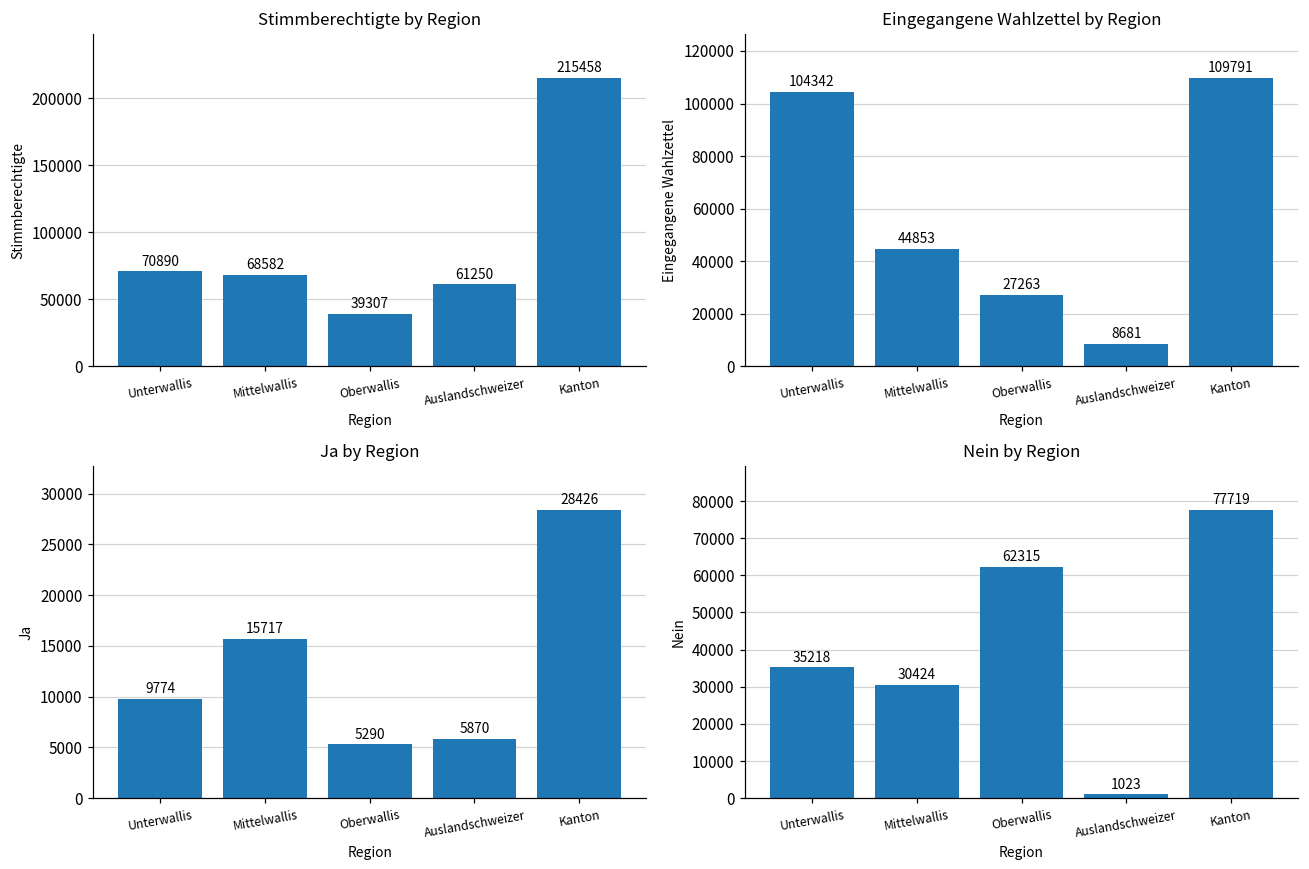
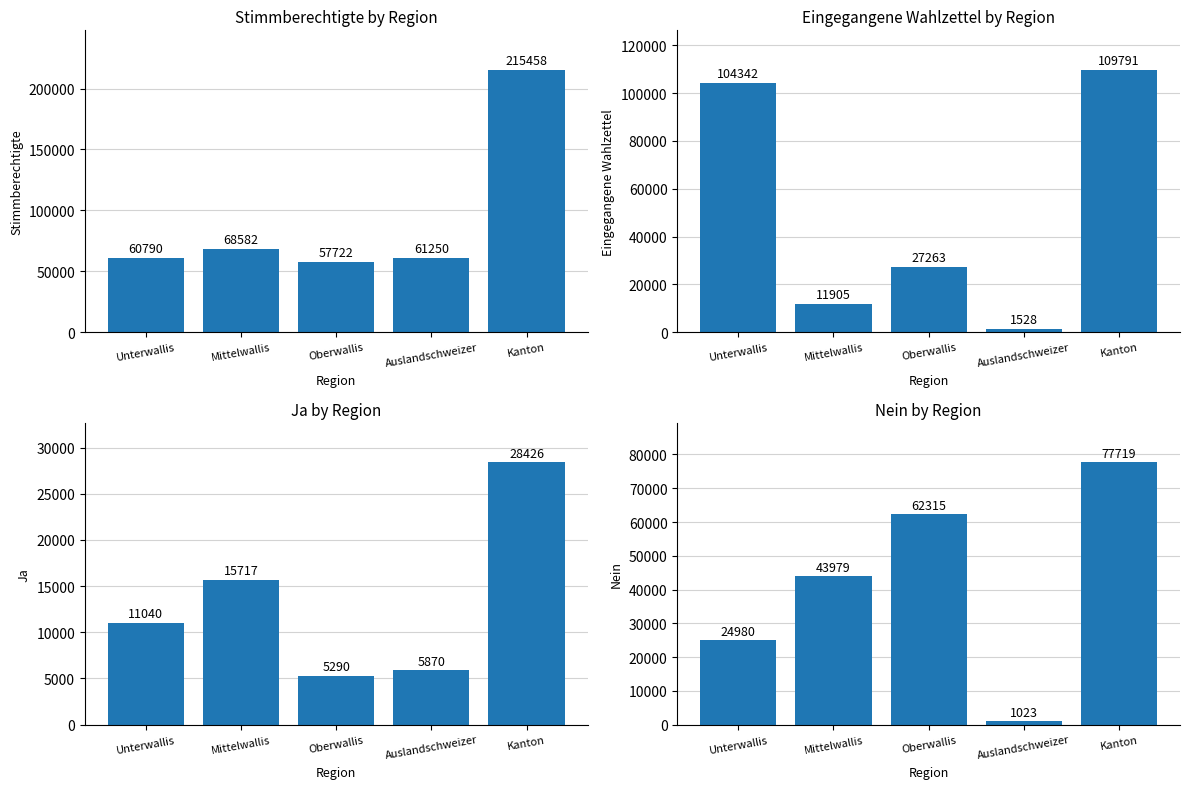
  {
    "Stimmberechtigte by Region": {
-     "Unterwallis": 70890,
+     "Unterwallis": 60790,
      "Mittelwallis": 68582,
-     "Oberwallis": 39307,
+     "Oberwallis": 57722,
      "Auslandschweizer": 61250,
      "Kanton": 215458
    },
    "Eingegangene Wahlzettel by Region": {
      "Unterwallis": 104342,
-     "Mittelwallis": 44853,
+     "Mittelwallis": 11905,
      "Oberwallis": 27263,
-     "Auslandschweizer": 8681,
+     "Auslandschweizer": 1528,
      "Kanton": 109791
    },
    "Ja by Region": {
-     "Unterwallis": 9774,
+     "Unterwallis": 11040,
      "Mittelwallis": 15717,
      "Oberwallis": 5290,
      "Auslandschweizer": 5870,
      "Kanton": 28426
    },
    "Nein by Region": {
-     "Unterwallis": 35218,
-     "Mittelwallis": 30424,
+     "Unterwallis": 24980,
+     "Mittelwallis": 43979,
      "Oberwallis": 62315,
      "Auslandschweizer": 1023,
      "Kanton": 77719
    }
  }
